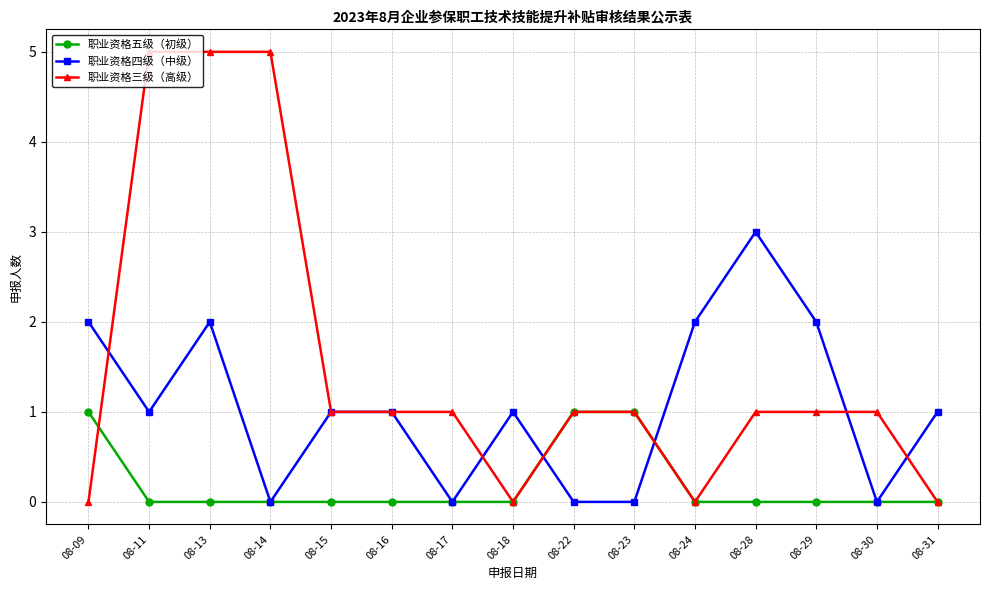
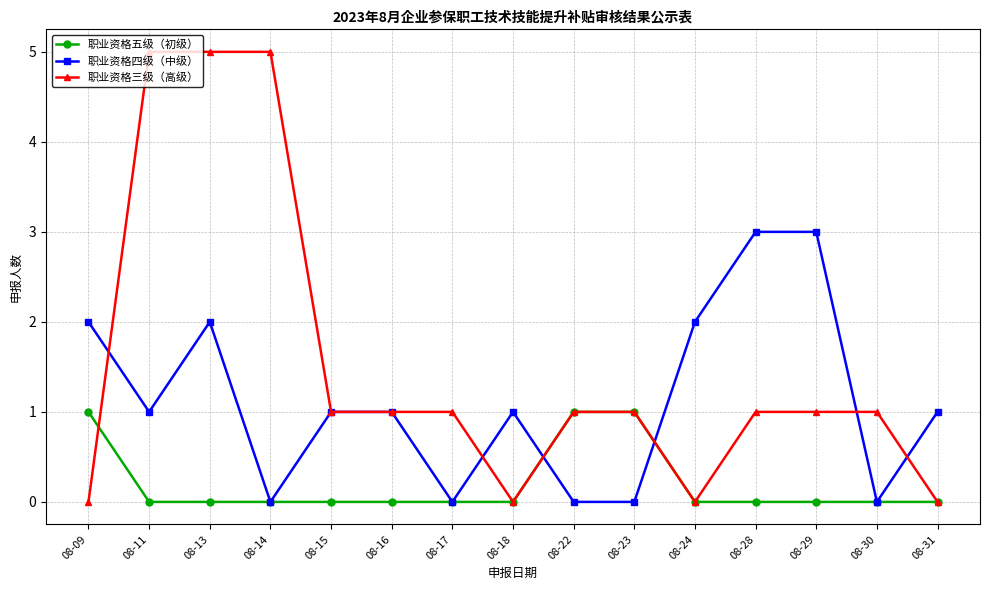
  {
    "职业资格五级（初级）": {
      "08-09": 1,
      "08-11": 0,
      "08-13": 0,
      "08-15": 0,
      "08-16": 0,
      "08-28": 0,
      "08-29": 0
    },
    "职业资格四级（中级）": {
      "08-09": 2,
      "08-11": 1,
      "08-13": 2,
      "08-18": 1,
      "08-22": 0,
      "08-23": 0,
      "08-24": 2,
      "08-28": 3,
-     "08-29": 2,
+     "08-29": 3,
      "08-31": 1
    },
    "职业资格三级（高级）": {
      "08-09": 0,
      "08-13": 5,
      "08-14": 5,
      "08-17": 1,
      "08-28": 1,
      "08-29": 1,
      "08-30": 1
    }
  }
